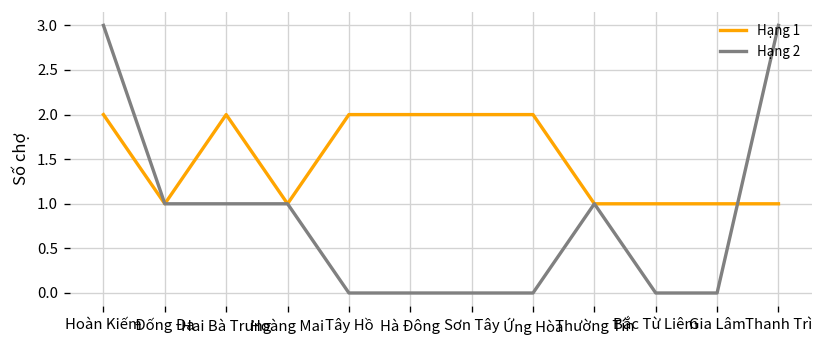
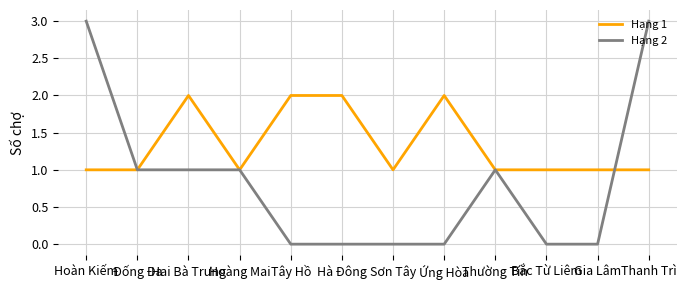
  {
    "Hạng 1": {
-     "Hoàn Kiếm": 2,
+     "Hoàn Kiếm": 1,
      "Tây Hồ": 2,
      "Hà Đông": 2,
-     "Sơn Tây": 2,
+     "Sơn Tây": 1,
      "Ứng Hòa": 2,
      "Thanh Trì": 1
    },
    "Hạng 2": {
      "Hoàn Kiếm": 3,
      "Tây Hồ": 0,
      "Hà Đông": 0,
      "Sơn Tây": 0,
      "Ứng Hòa": 0,
      "Thanh Trì": 3
    }
  }
